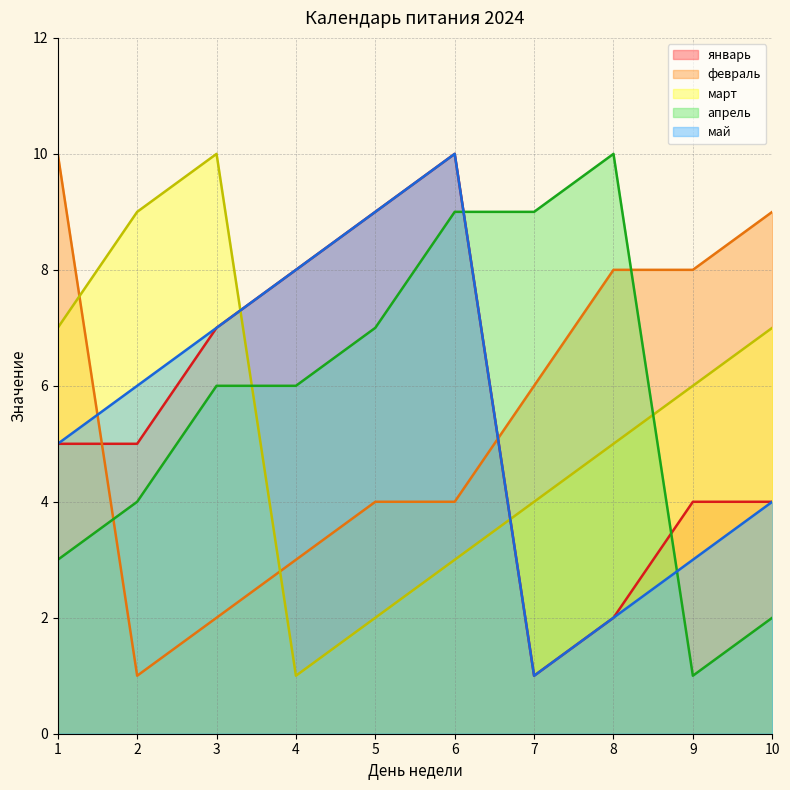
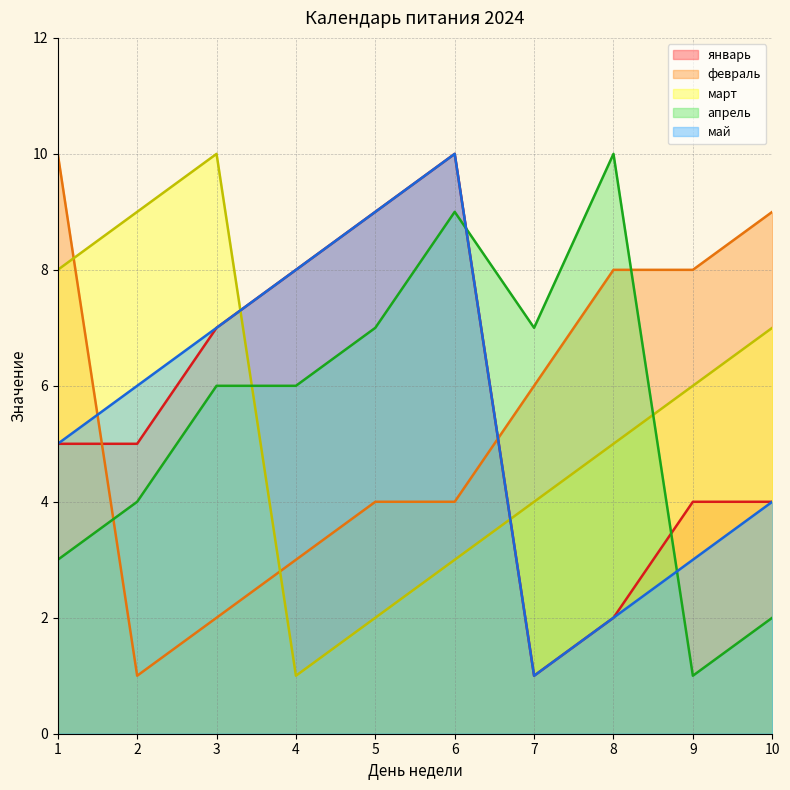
  {
    "март": {
-     "1": 7,
+     "1": 8,
      "2": 9,
      "3": 10,
      "4": 1,
      "5": 2,
      "6": 3,
      "7": 4,
      "8": 5,
      "9": 6,
      "10": 7
    },
    "апрель": {
      "1": 3,
      "2": 4,
      "3": 6,
      "4": 6,
      "5": 7,
      "6": 9,
-     "7": 9,
+     "7": 7,
      "8": 10,
      "9": 1,
      "10": 2
    },
    "май": {
      "2": 6,
      "9": 3
    }
  }
